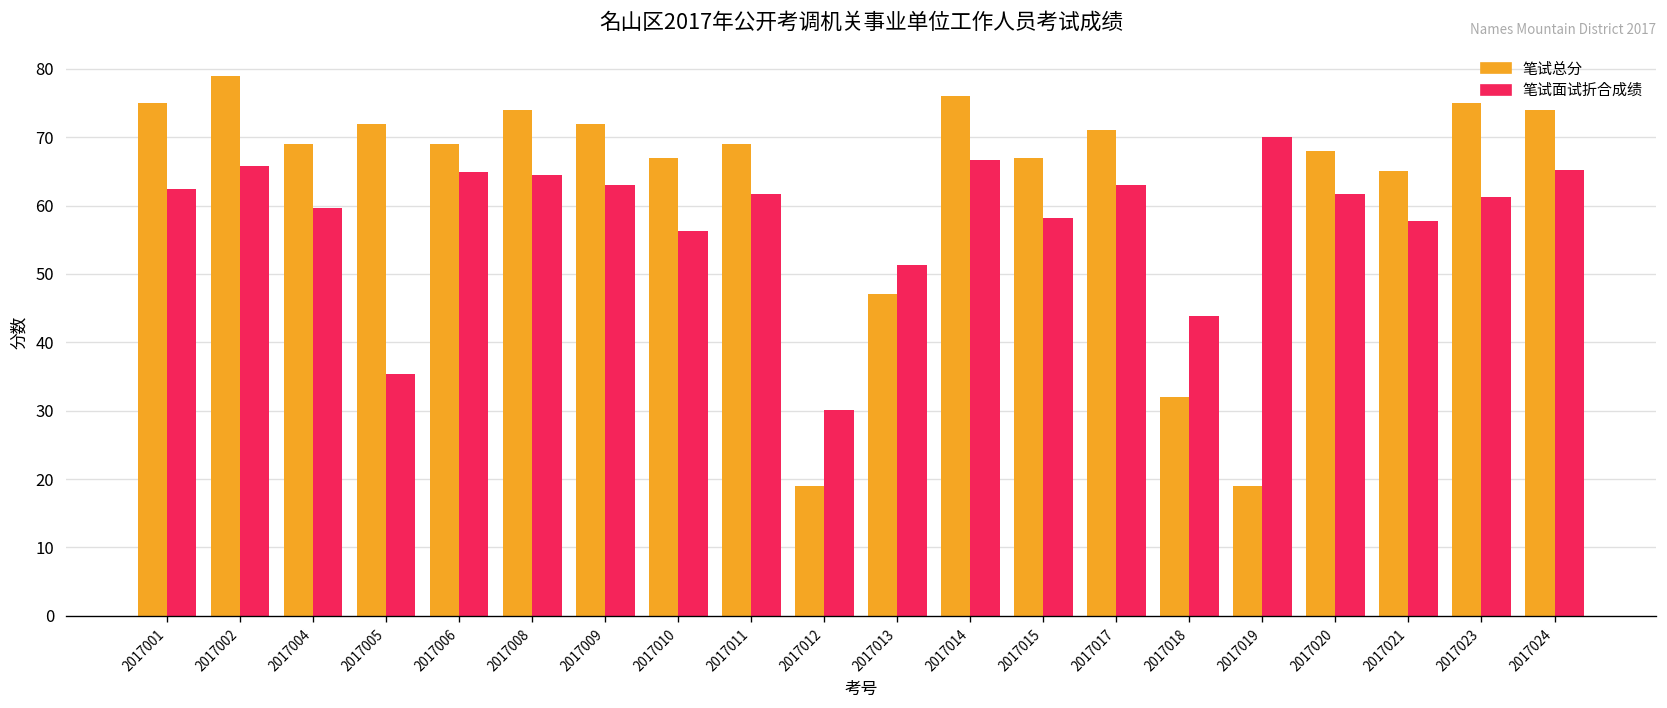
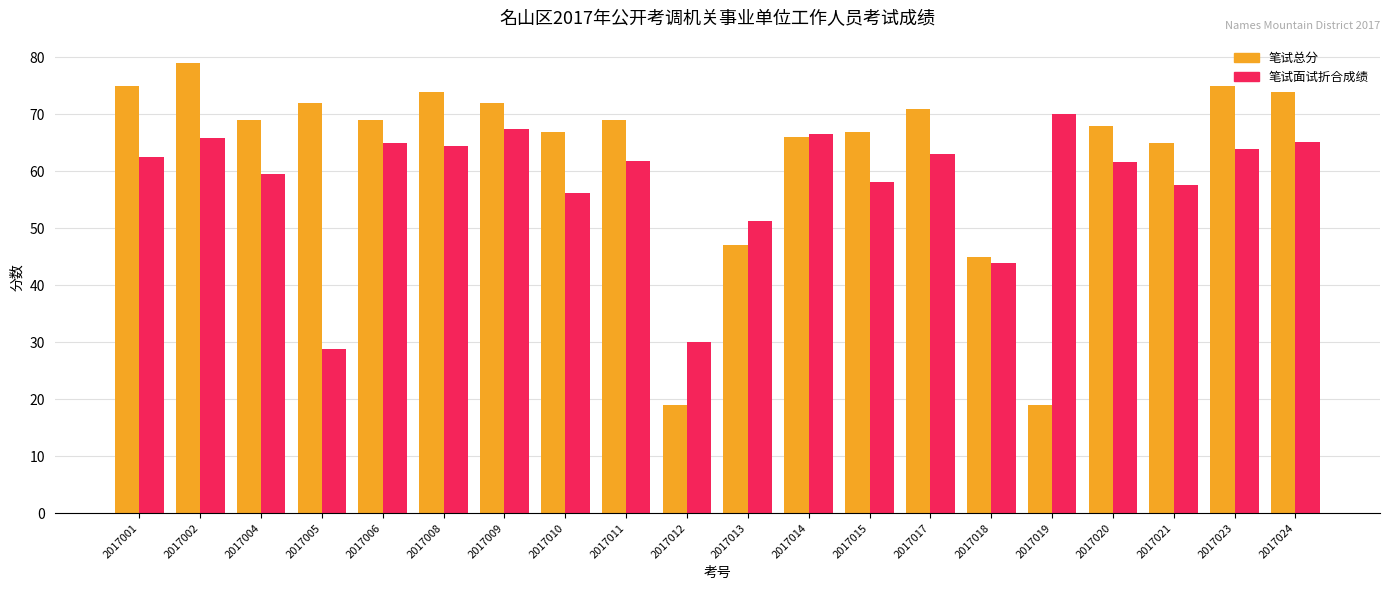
  {
    "笔试总分": {
      "2017001": 75,
      "2017002": 79,
      "2017004": 69,
      "2017005": 72,
      "2017006": 69,
      "2017008": 74,
      "2017009": 72,
      "2017010": 67,
      "2017011": 69,
      "2017012": 19,
      "2017013": 47,
-     "2017014": 76,
+     "2017014": 66,
      "2017015": 67,
      "2017017": 71,
-     "2017018": 32,
+     "2017018": 45,
      "2017019": 19,
      "2017020": 68,
      "2017021": 65,
      "2017023": 75,
      "2017024": 74
    },
    "笔试面试折合成绩": {
      "2017001": 62,
      "2017002": 66,
      "2017004": 60,
-     "2017005": 35,
+     "2017005": 29,
      "2017006": 65,
      "2017008": 64,
-     "2017009": 63,
+     "2017009": 67,
      "2017010": 56,
      "2017011": 62,
      "2017012": 30,
      "2017013": 51,
      "2017014": 67,
      "2017015": 58,
      "2017017": 63,
      "2017018": 44,
      "2017019": 70,
      "2017020": 62,
      "2017021": 58,
-     "2017023": 61,
+     "2017023": 64,
      "2017024": 65
    }
  }
